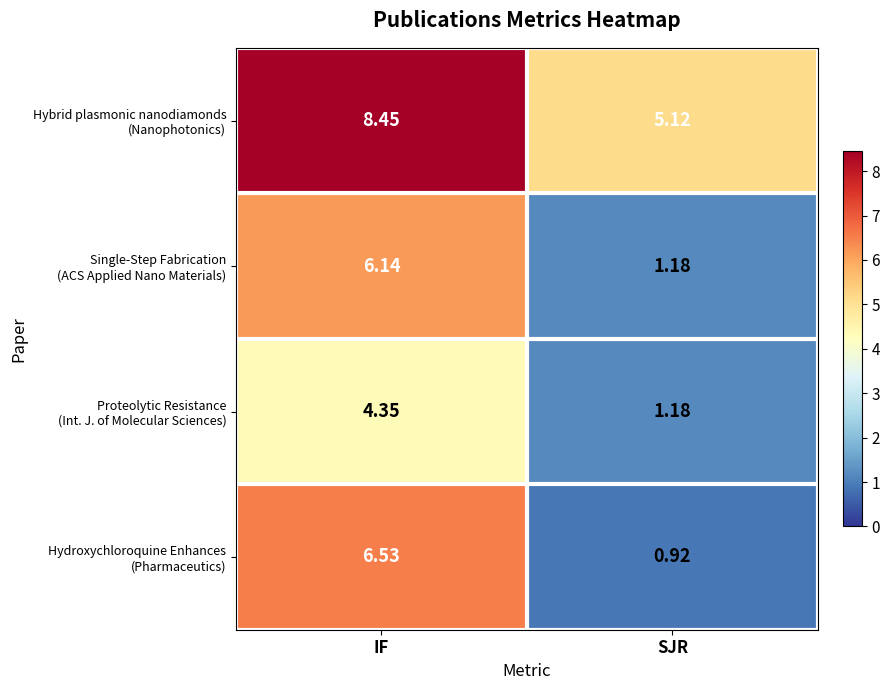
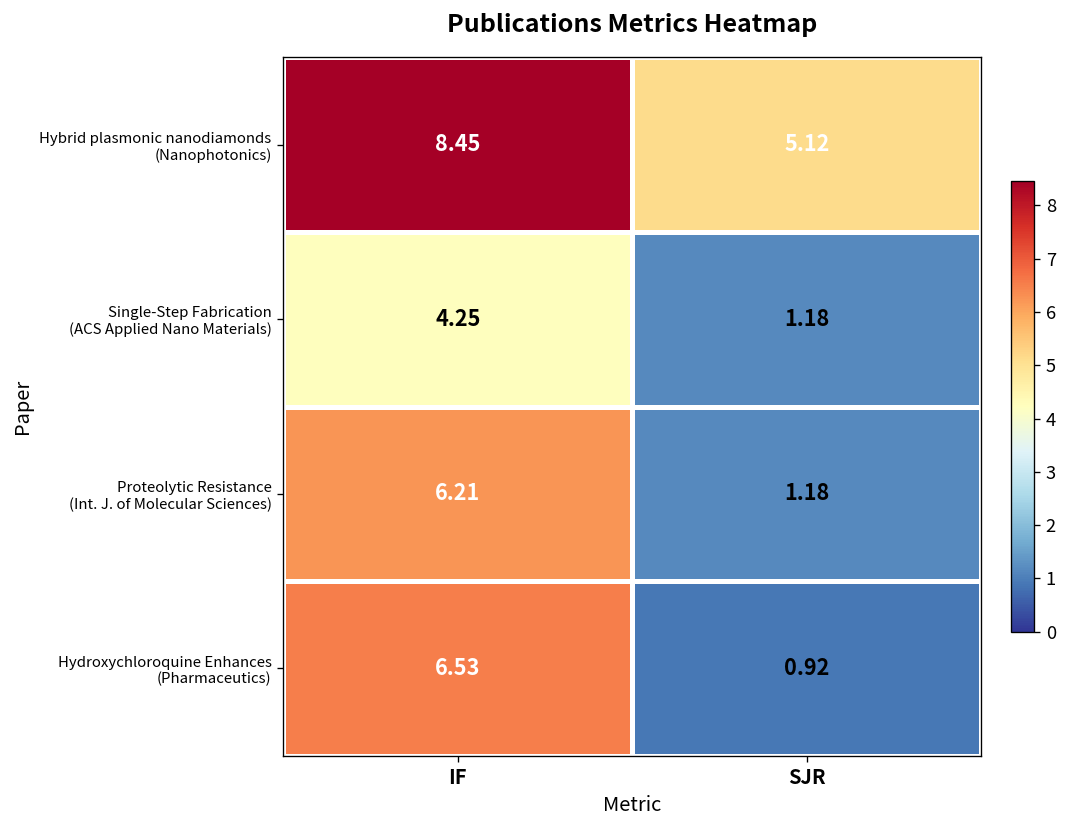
  {
    "Hybrid plasmonic nanodiamonds (Nanophotonics)": {
      "IF": 8.45,
      "SJR": 5.12
    },
    "Single-Step Fabrication (ACS Applied Nano Materials)": {
-     "IF": 6.14,
+     "IF": 4.25,
      "SJR": 1.18
    },
    "Proteolytic Resistance (Int. J. of Molecular Sciences)": {
-     "IF": 4.35,
+     "IF": 6.21,
      "SJR": 1.18
    },
    "Hydroxychloroquine Enhances (Pharmaceutics)": {
      "IF": 6.53,
      "SJR": 0.92
    }
  }
